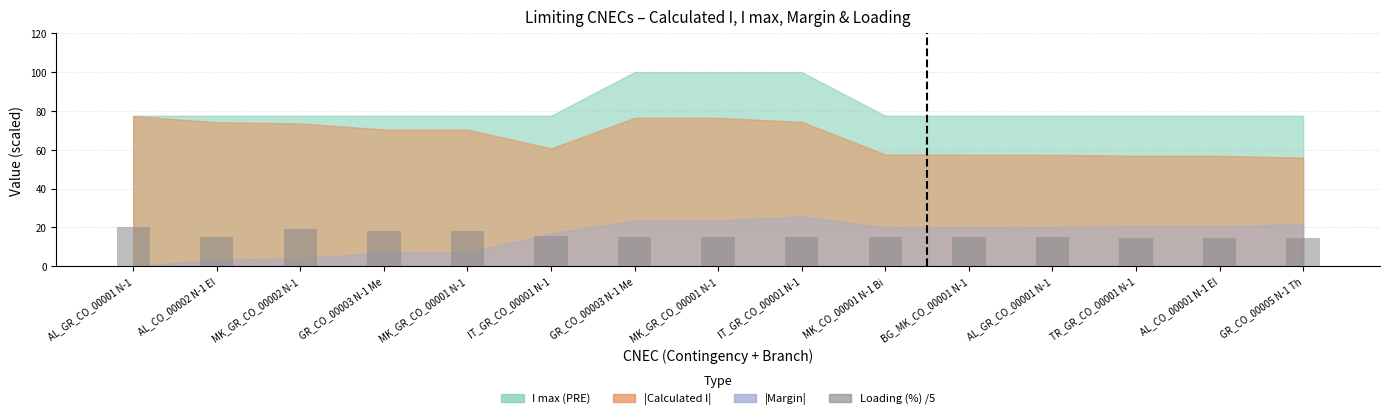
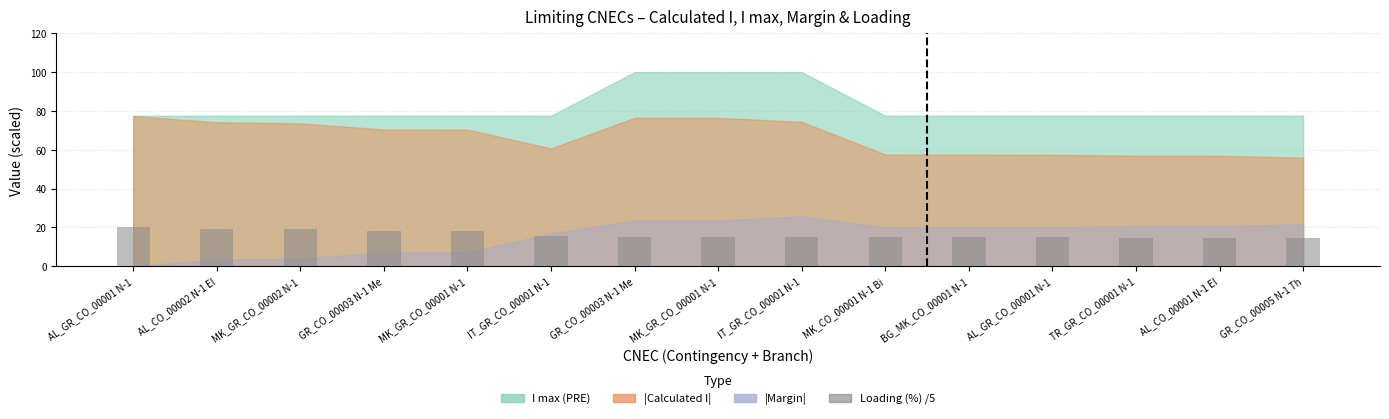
  {
    "Loading (%) /5": {
-     "AL_CO_00002 N-1 El": 15,
+     "AL_CO_00002 N-1 El": 19,
      "MK_GR_CO_00002 N-1": 19,
      "MK_CO_00001 N-1 Bi": 15,
      "BG_MK_CO_00001 N-1": 15,
      "TR_GR_CO_00001 N-1": 15,
      "AL_CO_00001 N-1 El": 15,
      "GR_CO_00005 N-1 Th": 14
    },
    "|Calculated I|": {
      "AL_CO_00002 N-1 El": 74,
      "MK_GR_CO_00002 N-1": 74,
      "MK_CO_00001 N-1 Bi": 58,
      "BG_MK_CO_00001 N-1": 57,
      "TR_GR_CO_00001 N-1": 57,
      "AL_CO_00001 N-1 El": 57,
      "GR_CO_00005 N-1 Th": 56
    }
  }
